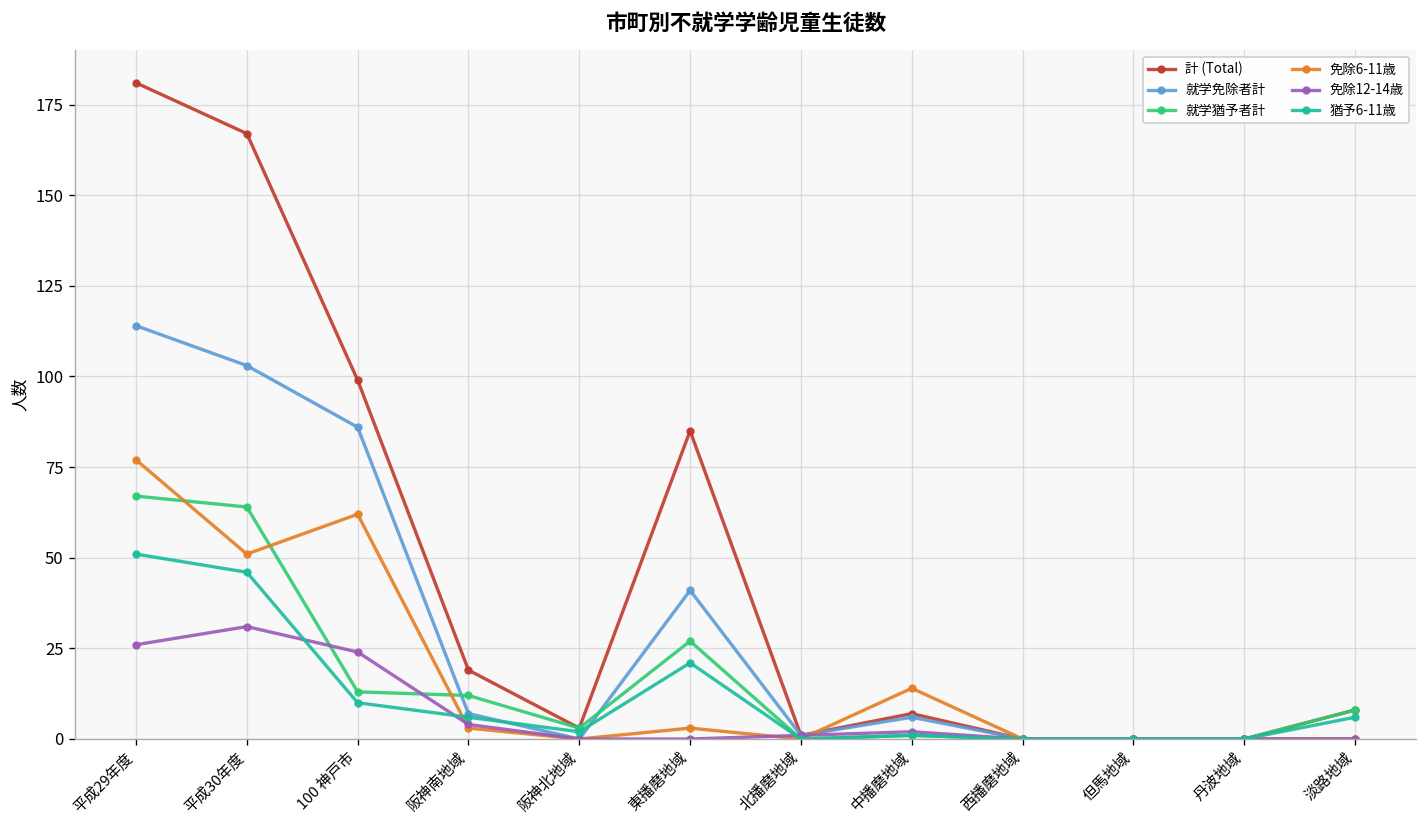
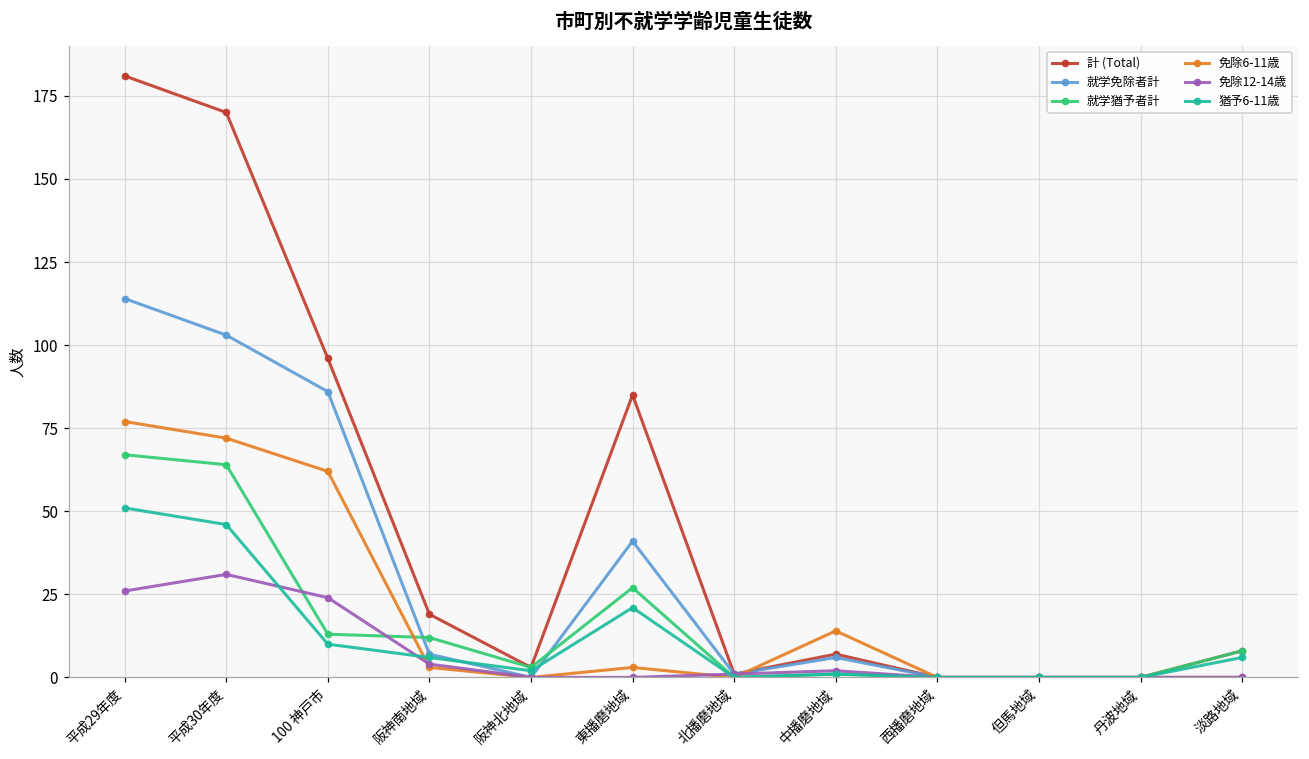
  {
    "計 (Total)": {
      "平成29年度": 181,
-     "平成30年度": 167,
-     "100 神戸市": 99,
+     "平成30年度": 170,
+     "100 神戸市": 96,
      "阪神南地域": 19,
      "東播磨地域": 85,
      "中播磨地域": 7
    },
    "就学免除者計": {
      "平成29年度": 114,
      "平成30年度": 103,
      "100 神戸市": 86,
      "阪神南地域": 7,
      "東播磨地域": 41,
      "中播磨地域": 6
    },
    "免除6-11歳": {
      "平成29年度": 77,
-     "平成30年度": 51,
+     "平成30年度": 72,
      "100 神戸市": 62,
      "阪神南地域": 3,
      "東播磨地域": 3,
      "中播磨地域": 14
    },
    "免除12-14歳": {
      "平成29年度": 26,
      "平成30年度": 31,
      "100 神戸市": 24,
      "阪神南地域": 4,
      "東播磨地域": 0,
      "中播磨地域": 2
    }
  }
